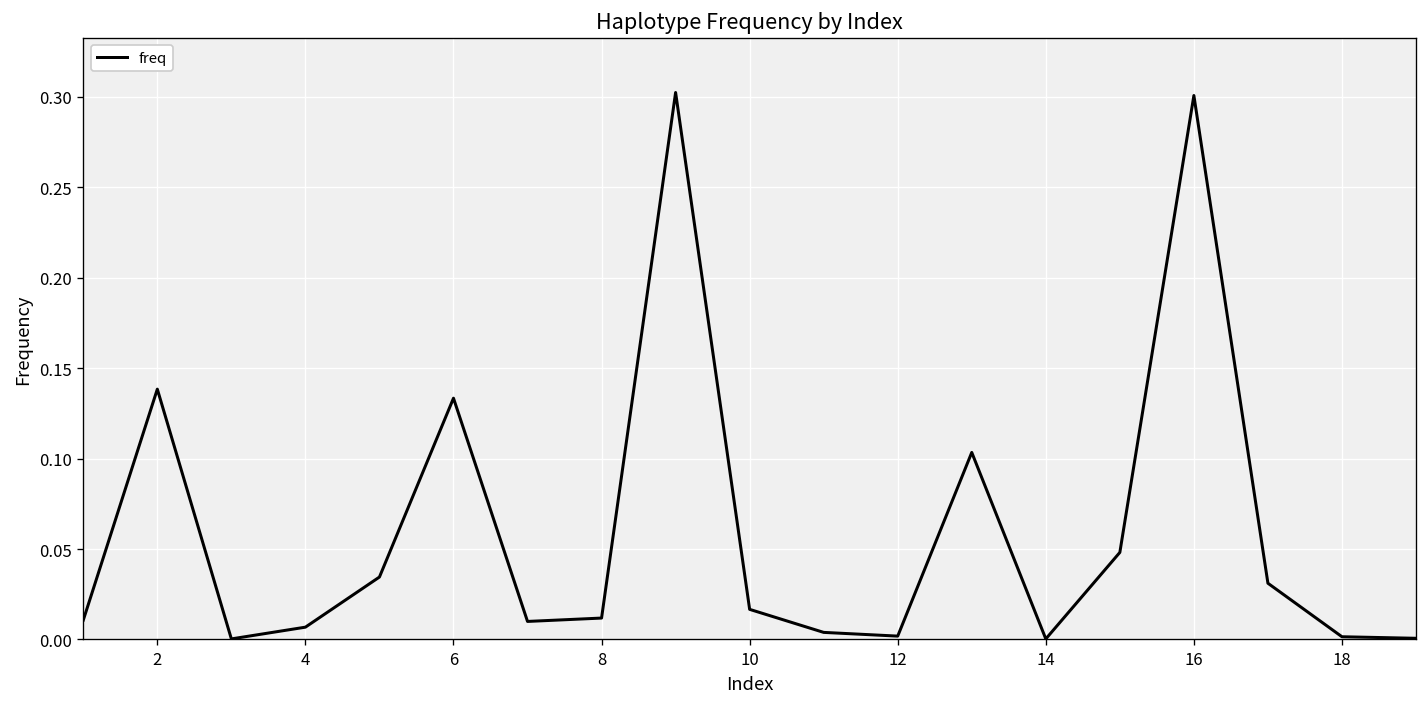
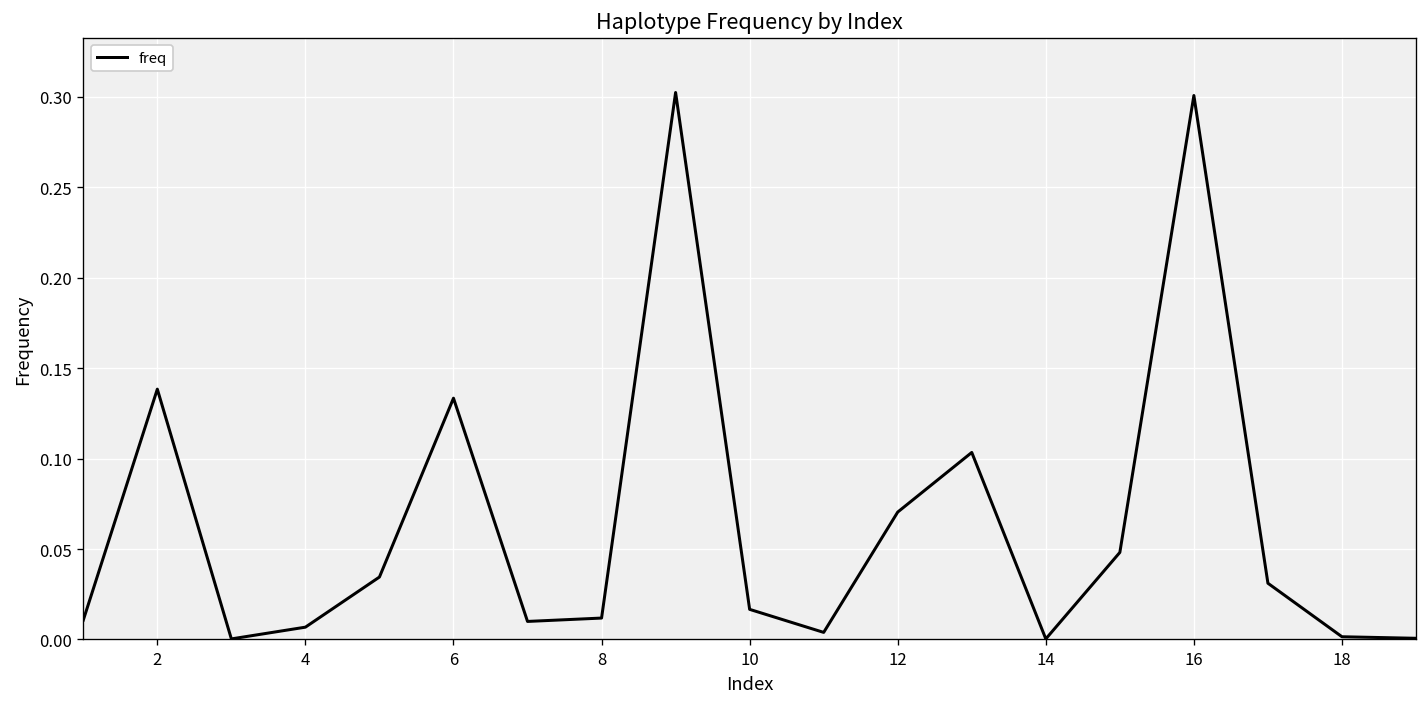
  {
    "2": 0.138,
    "4": 0.007,
    "6": 0.133,
    "8": 0.012,
    "10": 0.017,
-   "12": 0.002,
+   "12": 0.070,
    "14": 0.000,
    "16": 0.301,
    "18": 0.002
  }
